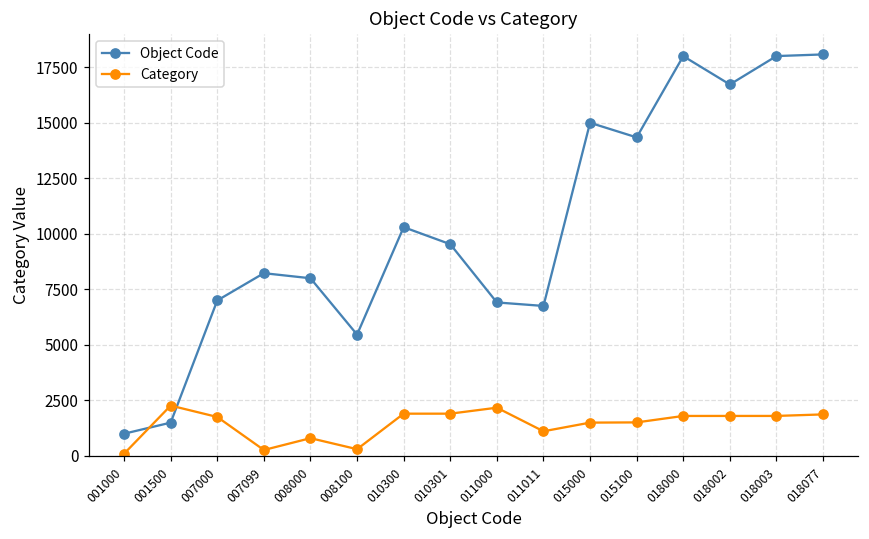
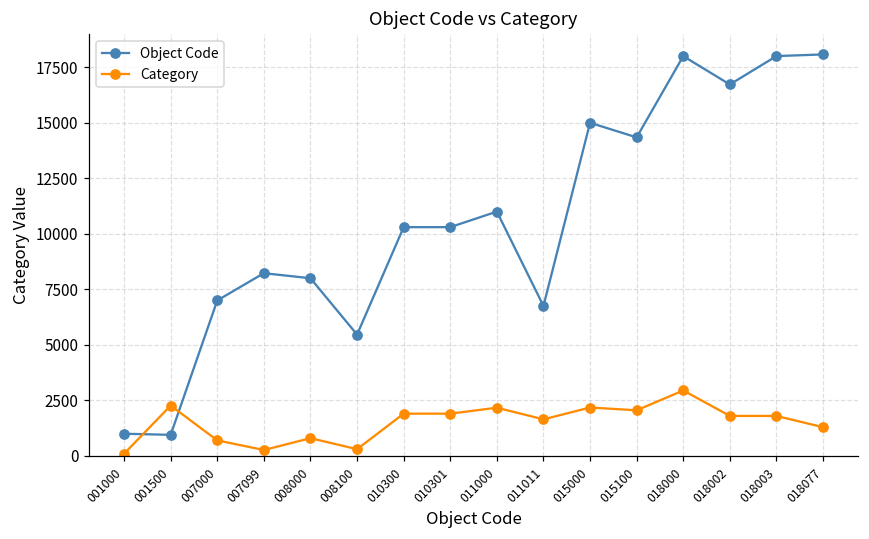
  {
    "Object Code": {
      "001000": 1000,
-     "001500": 1500,
+     "001500": 1000,
      "007000": 7000,
      "007099": 8200,
      "008000": 8000,
      "008100": 5500,
      "010300": 10300,
-     "010301": 9500,
-     "011000": 6900,
+     "010301": 10300,
+     "011000": 11000,
      "011011": 6800,
      "015000": 15000,
      "015100": 14300,
      "018000": 18000,
      "018002": 16700,
      "018003": 18000,
      "018077": 18100
    },
    "Category": {
      "001000": 100,
      "001500": 2300,
-     "007000": 1800,
+     "007000": 700,
      "007099": 300,
      "008000": 800,
      "008100": 300,
      "010300": 1900,
      "010301": 1900,
      "011000": 2200,
-     "011011": 1100,
-     "015000": 1500,
-     "015100": 1500,
-     "018000": 1800,
+     "011011": 1600,
+     "015000": 2200,
+     "015100": 2100,
+     "018000": 2900,
      "018002": 1800,
      "018003": 1800,
-     "018077": 1900
+     "018077": 1300
    }
  }
